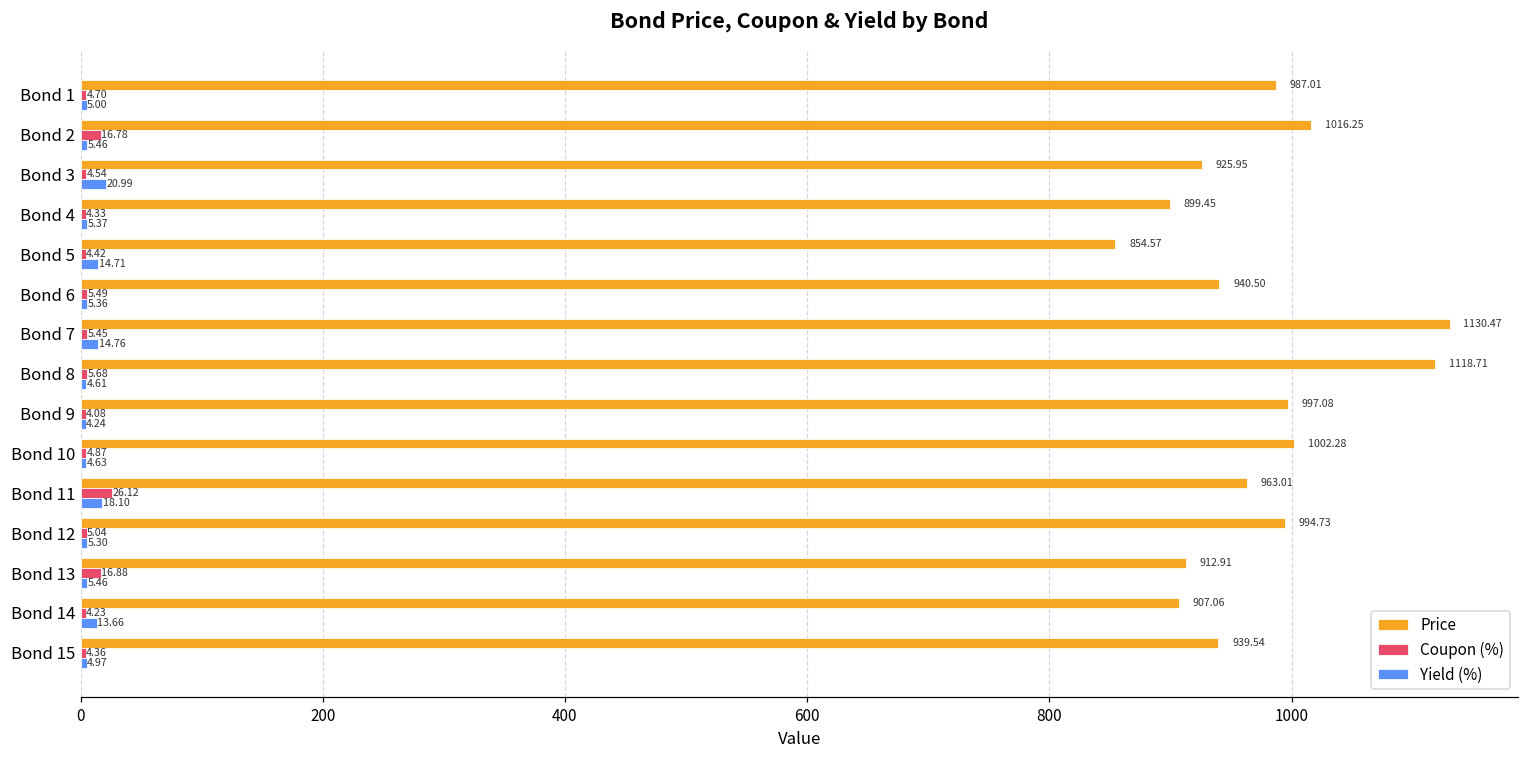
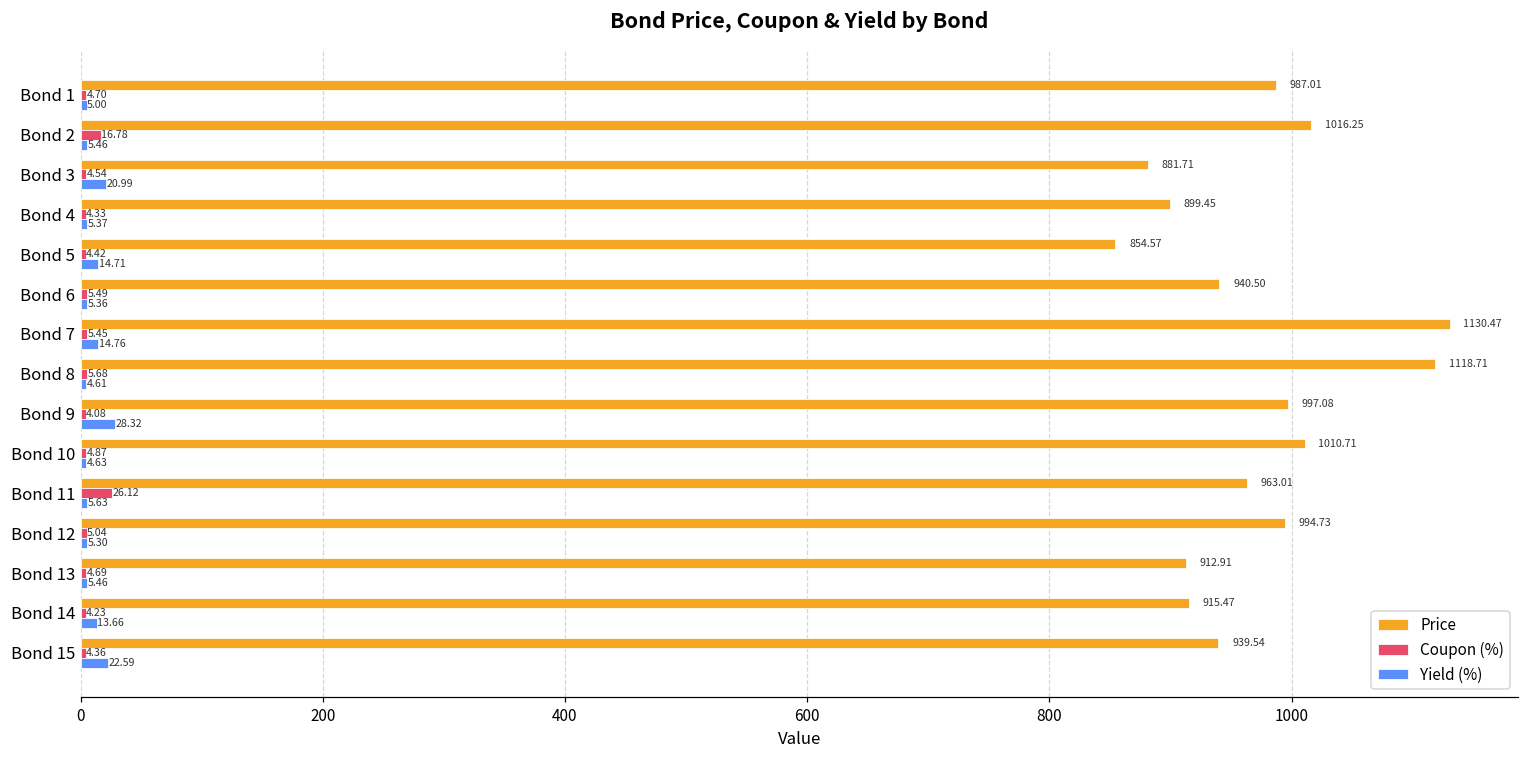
  {
    "Price": {
      "Bond 1": 987.01,
      "Bond 2": 1016.25,
-     "Bond 3": 925.95,
+     "Bond 3": 881.71,
      "Bond 4": 899.45,
      "Bond 5": 854.57,
      "Bond 6": 940.50,
      "Bond 7": 1130.47,
      "Bond 8": 1118.71,
      "Bond 9": 997.08,
-     "Bond 10": 1002.28,
+     "Bond 10": 1010.71,
      "Bond 11": 963.01,
      "Bond 12": 994.73,
      "Bond 13": 912.91,
-     "Bond 14": 907.06,
+     "Bond 14": 915.47,
      "Bond 15": 939.54
    },
    "Coupon (%)": {
      "Bond 1": 4.70,
      "Bond 2": 16.78,
      "Bond 3": 4.54,
      "Bond 4": 4.33,
      "Bond 5": 4.42,
      "Bond 6": 5.49,
      "Bond 7": 5.45,
      "Bond 8": 5.68,
      "Bond 9": 4.08,
      "Bond 10": 4.87,
      "Bond 11": 26.12,
      "Bond 12": 5.04,
-     "Bond 13": 16.88,
+     "Bond 13": 4.69,
      "Bond 14": 4.23,
      "Bond 15": 4.36
    },
    "Yield (%)": {
      "Bond 1": 5.00,
      "Bond 2": 5.46,
      "Bond 3": 20.99,
      "Bond 4": 5.37,
      "Bond 5": 14.71,
      "Bond 6": 5.36,
      "Bond 7": 14.76,
      "Bond 8": 4.61,
-     "Bond 9": 4.24,
+     "Bond 9": 28.32,
      "Bond 10": 4.63,
-     "Bond 11": 18.10,
+     "Bond 11": 5.63,
      "Bond 12": 5.30,
      "Bond 13": 5.46,
      "Bond 14": 13.66,
-     "Bond 15": 4.97
+     "Bond 15": 22.59
    }
  }
